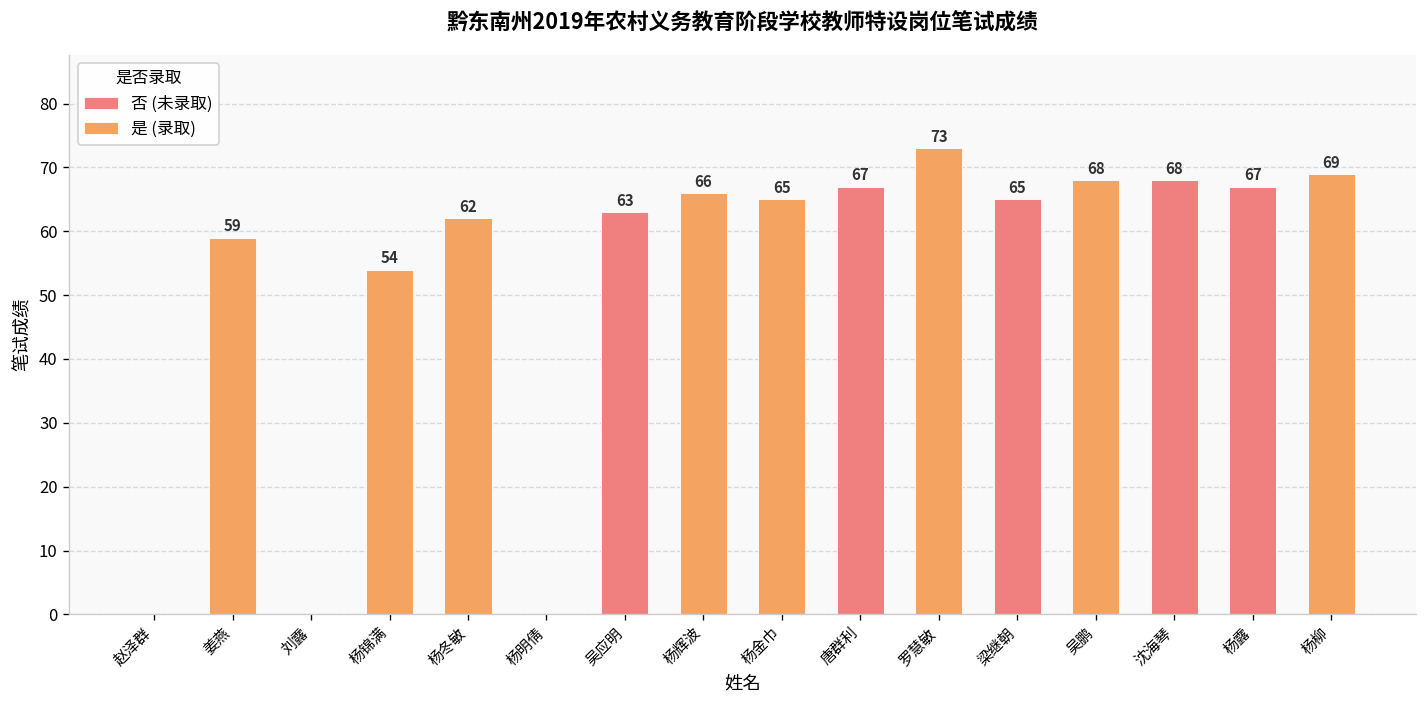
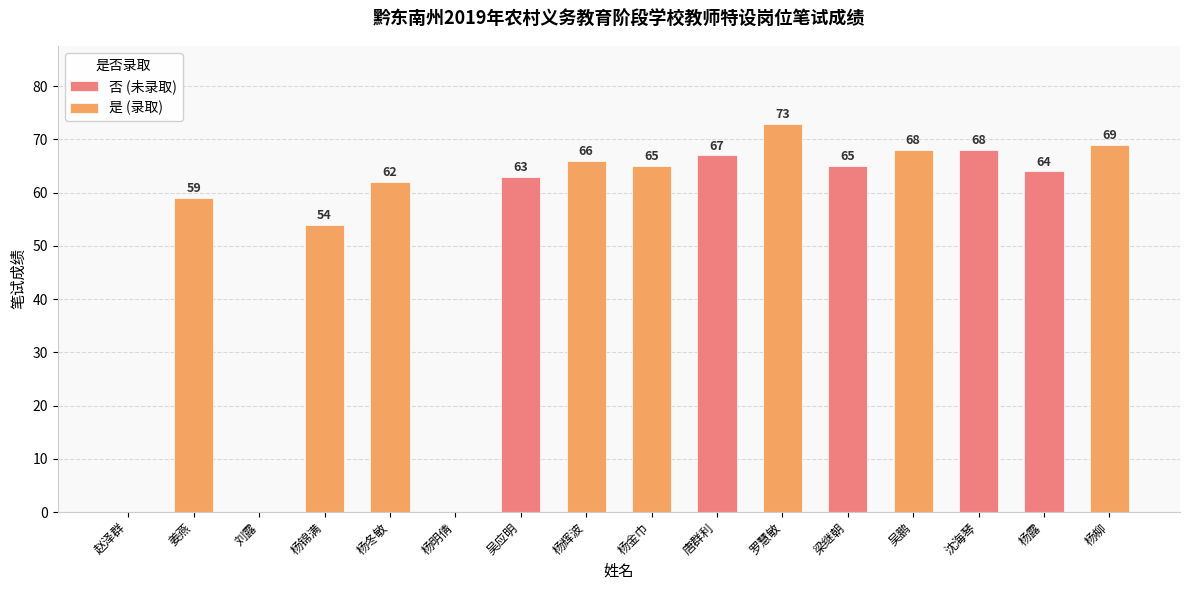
  {
    "姜燕": 59,
    "杨锦满": 54,
    "杨冬敏": 62,
    "吴应明": 63,
    "杨辉波": 66,
    "杨金巾": 65,
    "唐群利": 67,
    "罗慧敏": 73,
    "梁继朝": 65,
    "吴鹏": 68,
    "沈海琴": 68,
-   "杨露": 67,
+   "杨露": 64,
    "杨柳": 69
  }
